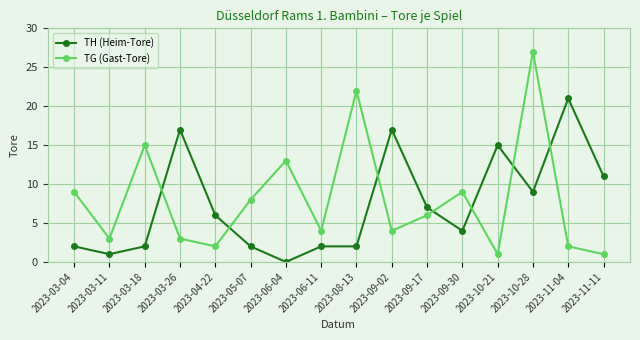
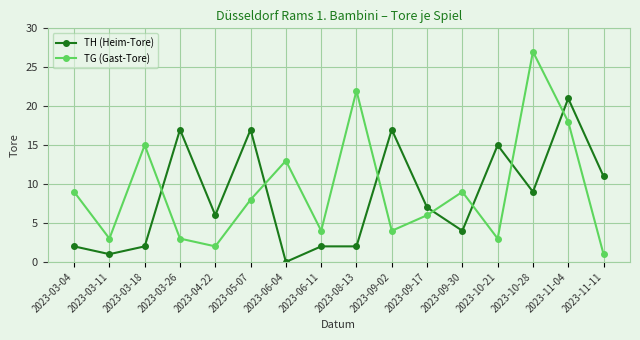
  {
    "TH (Heim-Tore)": {
      "2023-03-04": 2,
      "2023-03-11": 1,
      "2023-03-18": 2,
      "2023-03-26": 17,
      "2023-04-22": 6,
-     "2023-05-07": 2,
+     "2023-05-07": 17,
      "2023-06-04": 0,
      "2023-06-11": 2,
      "2023-08-13": 2,
      "2023-09-02": 17,
      "2023-09-17": 7,
      "2023-09-30": 4,
      "2023-10-21": 15,
      "2023-10-28": 9,
      "2023-11-04": 21,
      "2023-11-11": 11
    },
    "TG (Gast-Tore)": {
      "2023-03-04": 9,
      "2023-03-11": 3,
      "2023-03-18": 15,
      "2023-03-26": 3,
      "2023-04-22": 2,
      "2023-05-07": 8,
      "2023-06-04": 13,
      "2023-06-11": 4,
      "2023-08-13": 22,
      "2023-09-02": 4,
      "2023-09-17": 6,
      "2023-09-30": 9,
-     "2023-10-21": 1,
+     "2023-10-21": 3,
      "2023-10-28": 27,
-     "2023-11-04": 2,
+     "2023-11-04": 18,
      "2023-11-11": 1
    }
  }
